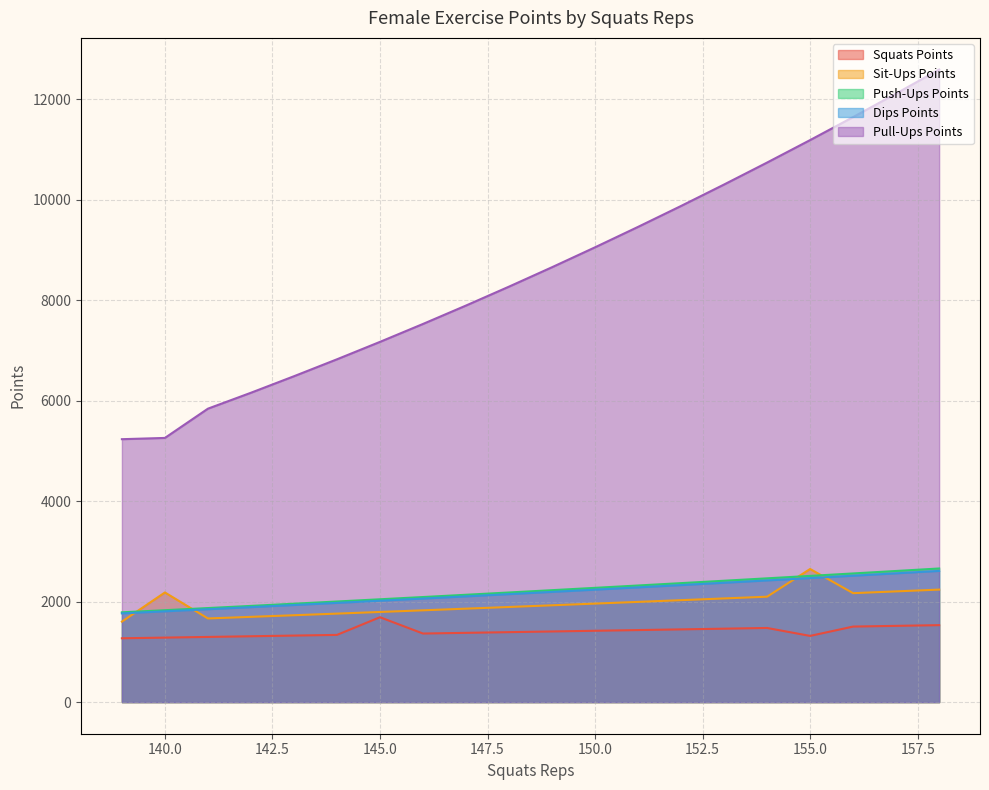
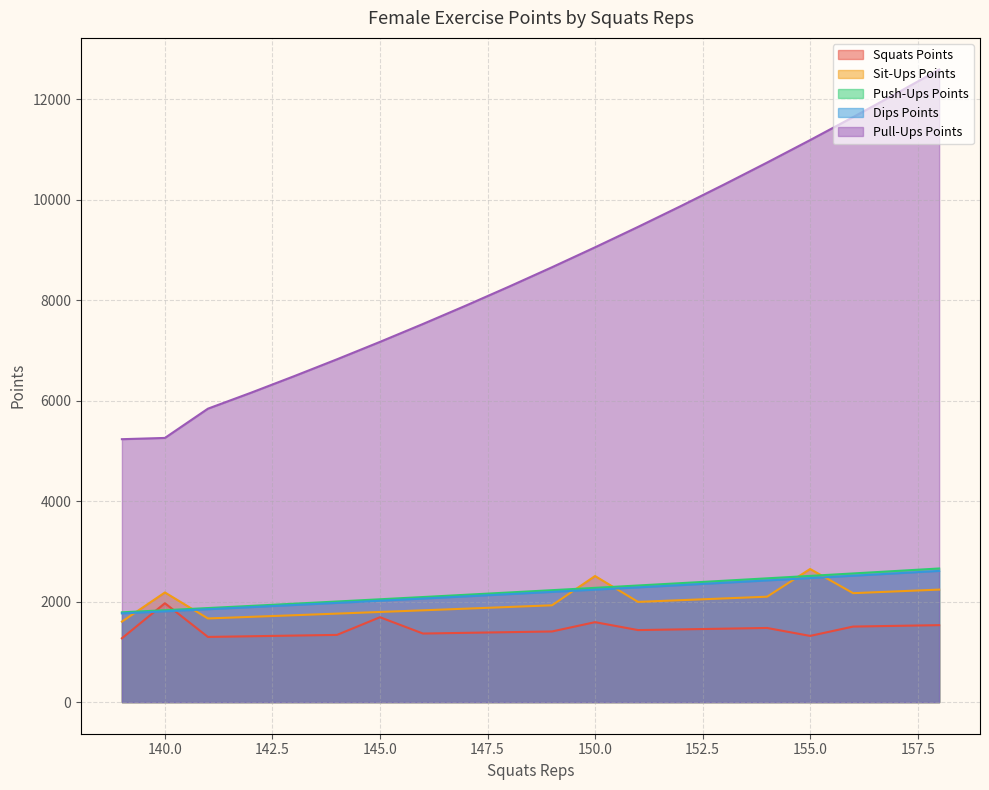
  {
    "Squats Points": {
-     "140.0": 1300,
+     "140.0": 2000,
      "145.0": 1700,
-     "150.0": 1400,
+     "150.0": 1600,
      "155.0": 1300
    },
    "Sit-Ups Points": {
      "140.0": 2200,
      "145.0": 1800,
-     "150.0": 2000,
+     "150.0": 2500,
      "155.0": 2600
    },
    "Pull-Ups Points": {
      "140.0": 5300,
      "145.0": 7200,
      "150.0": 9100,
      "155.0": 11200
    }
  }
